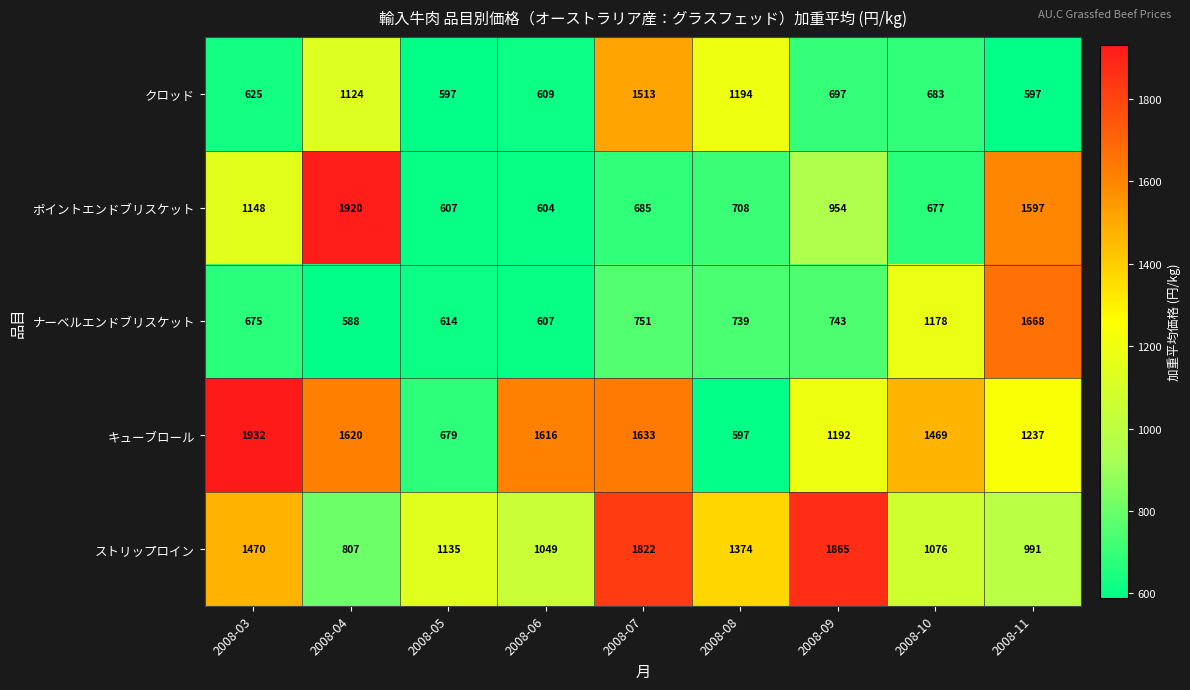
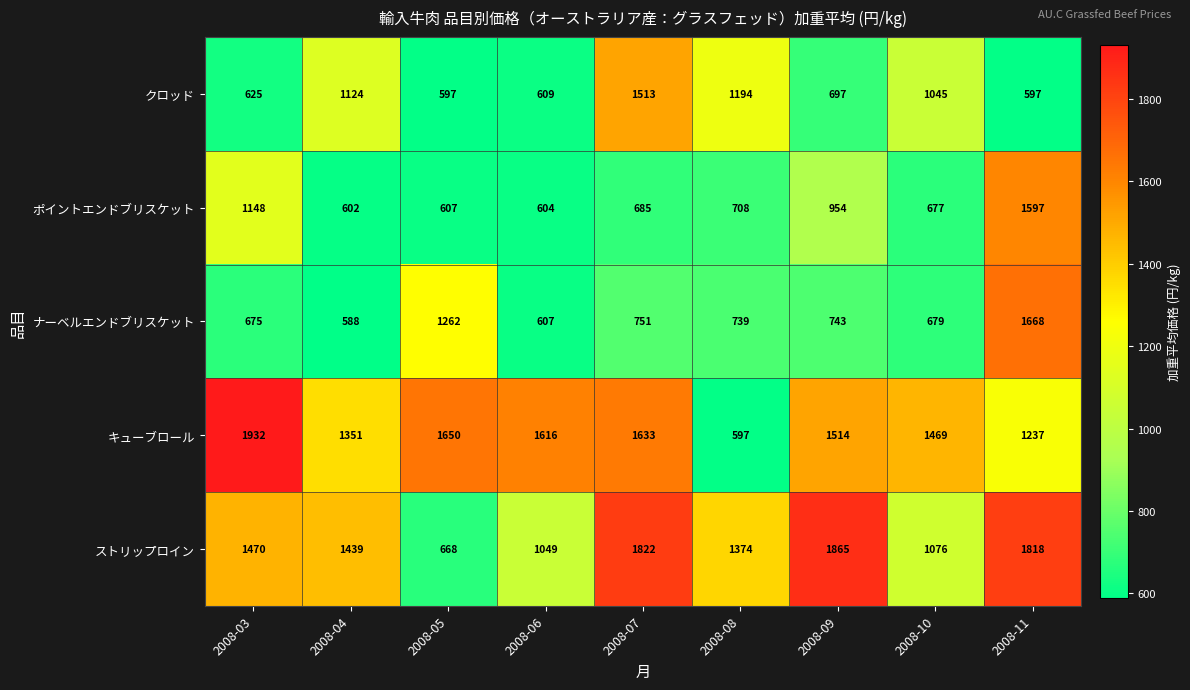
  {
    "クロッド": {
      "2008-03": 625,
      "2008-04": 1124,
      "2008-05": 597,
      "2008-06": 609,
      "2008-07": 1513,
      "2008-08": 1194,
      "2008-09": 697,
-     "2008-10": 683,
+     "2008-10": 1045,
      "2008-11": 597
    },
    "ポイントエンドブリスケット": {
      "2008-03": 1148,
-     "2008-04": 1920,
+     "2008-04": 602,
      "2008-05": 607,
      "2008-06": 604,
      "2008-07": 685,
      "2008-08": 708,
      "2008-09": 954,
      "2008-10": 677,
      "2008-11": 1597
    },
    "ナーベルエンドブリスケット": {
      "2008-03": 675,
      "2008-04": 588,
-     "2008-05": 614,
+     "2008-05": 1262,
      "2008-06": 607,
      "2008-07": 751,
      "2008-08": 739,
      "2008-09": 743,
-     "2008-10": 1178,
+     "2008-10": 679,
      "2008-11": 1668
    },
    "キューブロール": {
      "2008-03": 1932,
-     "2008-04": 1620,
-     "2008-05": 679,
+     "2008-04": 1351,
+     "2008-05": 1650,
      "2008-06": 1616,
      "2008-07": 1633,
      "2008-08": 597,
-     "2008-09": 1192,
+     "2008-09": 1514,
      "2008-10": 1469,
      "2008-11": 1237
    },
    "ストリップロイン": {
      "2008-03": 1470,
-     "2008-04": 807,
-     "2008-05": 1135,
+     "2008-04": 1439,
+     "2008-05": 668,
      "2008-06": 1049,
      "2008-07": 1822,
      "2008-08": 1374,
      "2008-09": 1865,
      "2008-10": 1076,
-     "2008-11": 991
+     "2008-11": 1818
    }
  }
